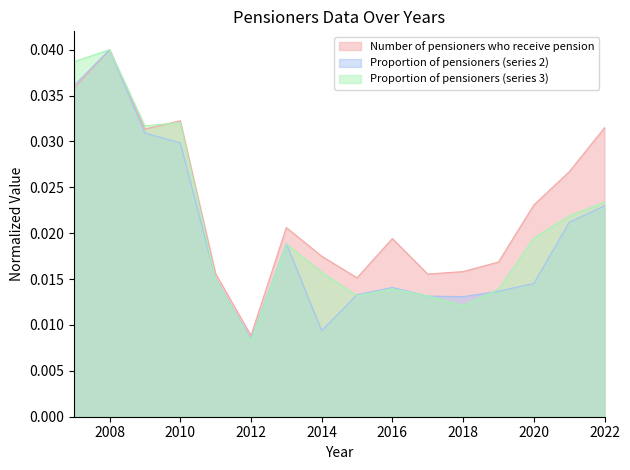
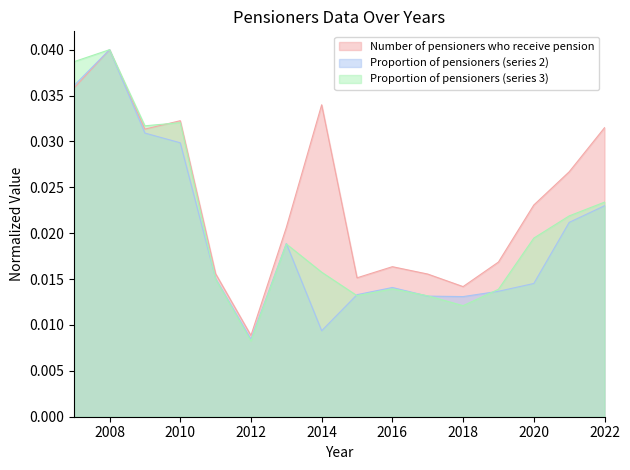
  {
    "Number of pensioners who receive pension": {
      "2012": 0.009,
-     "2014": 0.017,
-     "2016": 0.019,
-     "2018": 0.016,
+     "2014": 0.034,
+     "2016": 0.016,
+     "2018": 0.014,
      "2020": 0.023,
      "2022": 0.031
    },
    "Proportion of pensioners (series 2)": {
      "2010": 0.030,
      "2014": 0.009,
      "2018": 0.013,
      "2020": 0.015,
      "2022": 0.023
    },
    "Proportion of pensioners (series 3)": {
      "2014": 0.016,
      "2018": 0.012,
      "2020": 0.019,
      "2022": 0.023
    }
  }
